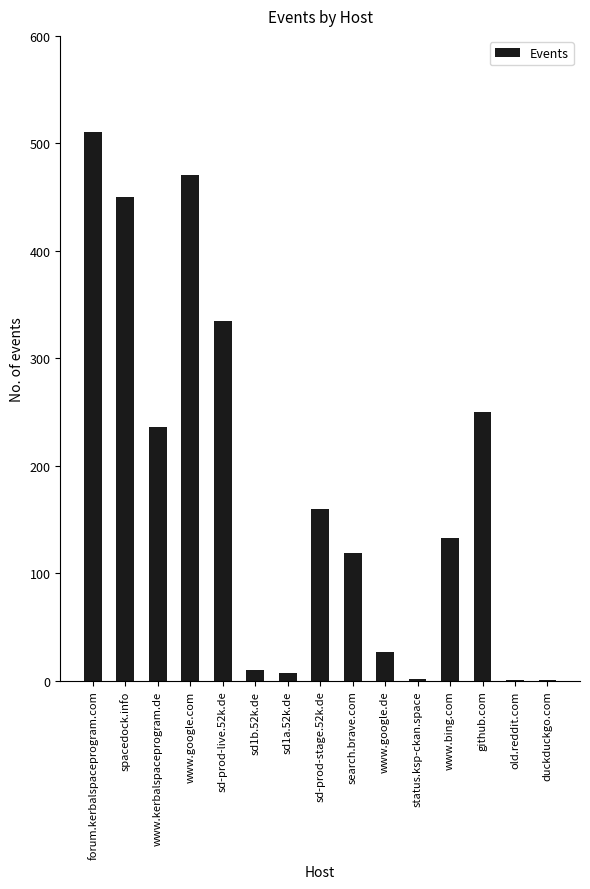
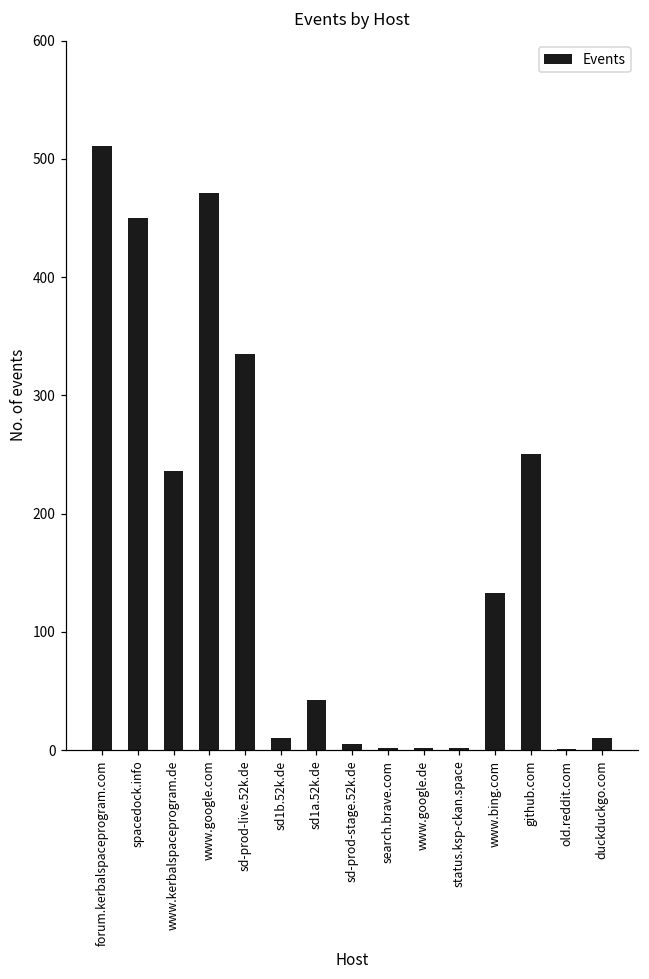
  {
    "forum.kerbalspaceprogram.com": 511,
    "spacedock.info": 450,
    "www.kerbalspaceprogram.de": 236,
    "www.google.com": 471,
    "sd-prod-live.52k.de": 335,
    "sd1b.52k.de": 10,
-   "sd1a.52k.de": 7,
-   "sd-prod-stage.52k.de": 160,
-   "search.brave.com": 119,
-   "www.google.de": 27,
+   "sd1a.52k.de": 42,
+   "sd-prod-stage.52k.de": 5,
+   "search.brave.com": 2,
+   "www.google.de": 2,
    "www.bing.com": 133,
    "github.com": 250,
-   "duckduckgo.com": 1
+   "duckduckgo.com": 10
  }
